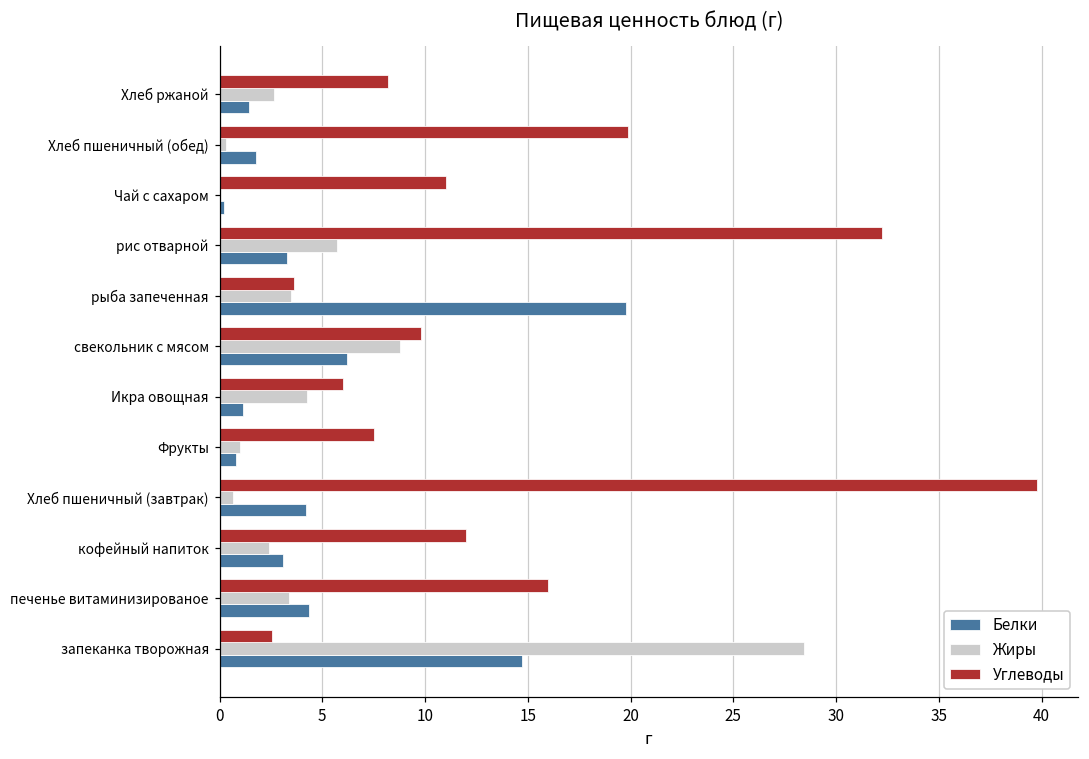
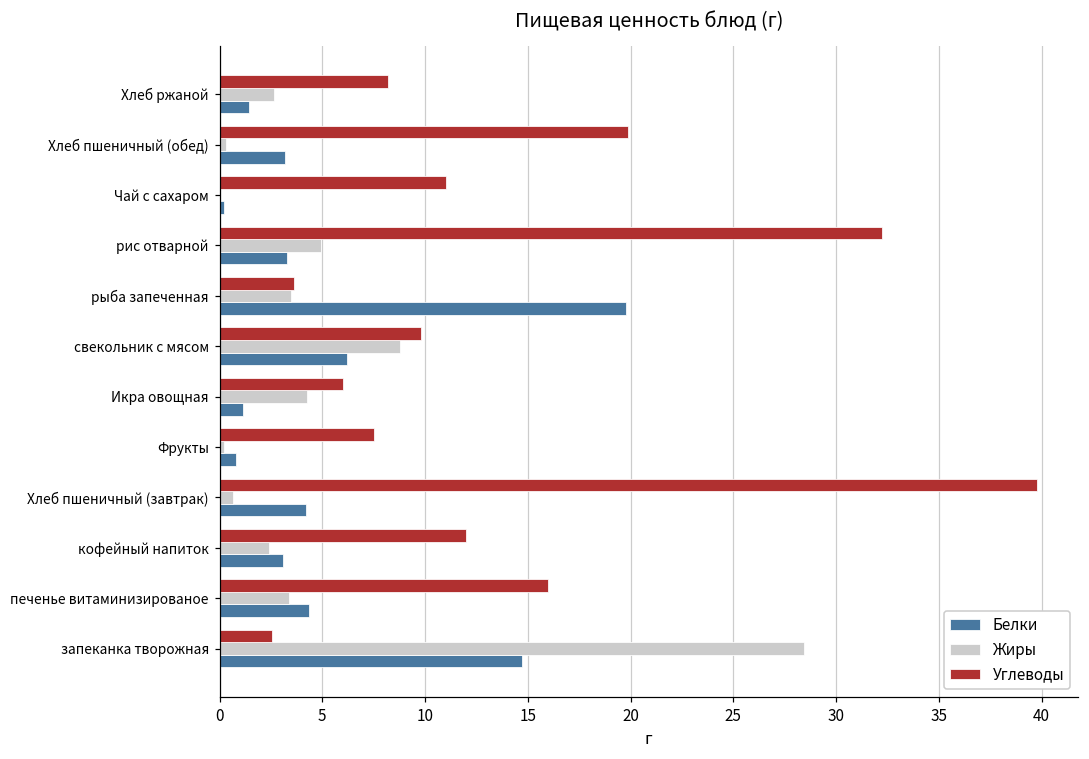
  {
    "Белки": {
      "Хлеб ржаной": 1.4,
-     "Хлеб пшеничный (обед)": 1.8,
+     "Хлеб пшеничный (обед)": 3.2,
      "Чай с сахаром": 0.2,
      "рис отварной": 3.3,
      "рыба запеченная": 19.8,
      "свекольник с мясом": 6.2,
      "Икра овощная": 1.1,
      "Фрукты": 0.8,
      "Хлеб пшеничный (завтрак)": 4.2,
      "кофейный напиток": 3.1,
      "печенье витаминизированое": 4.4,
      "запеканка творожная": 14.7
    },
    "Жиры": {
      "Хлеб ржаной": 2.6,
      "Хлеб пшеничный (обед)": 0.3,
      "Чай с сахаром": 0.0,
-     "рис отварной": 5.7,
+     "рис отварной": 5.0,
      "рыба запеченная": 3.5,
      "свекольник с мясом": 8.8,
      "Икра овощная": 4.3,
-     "Фрукты": 1.0,
+     "Фрукты": 0.2,
      "Хлеб пшеничный (завтрак)": 0.6,
      "кофейный напиток": 2.4,
      "печенье витаминизированое": 3.4,
      "запеканка творожная": 28.4
    },
    "Углеводы": {
      "Хлеб ржаной": 8.2,
      "Хлеб пшеничный (обед)": 19.9,
      "Чай с сахаром": 11.0,
      "рис отварной": 32.3,
      "рыба запеченная": 3.6,
      "свекольник с мясом": 9.8,
      "Икра овощная": 6.0,
      "Фрукты": 7.5,
      "Хлеб пшеничный (завтрак)": 39.8,
      "кофейный напиток": 12.0,
      "печенье витаминизированое": 16.0,
      "запеканка творожная": 2.5
    }
  }
